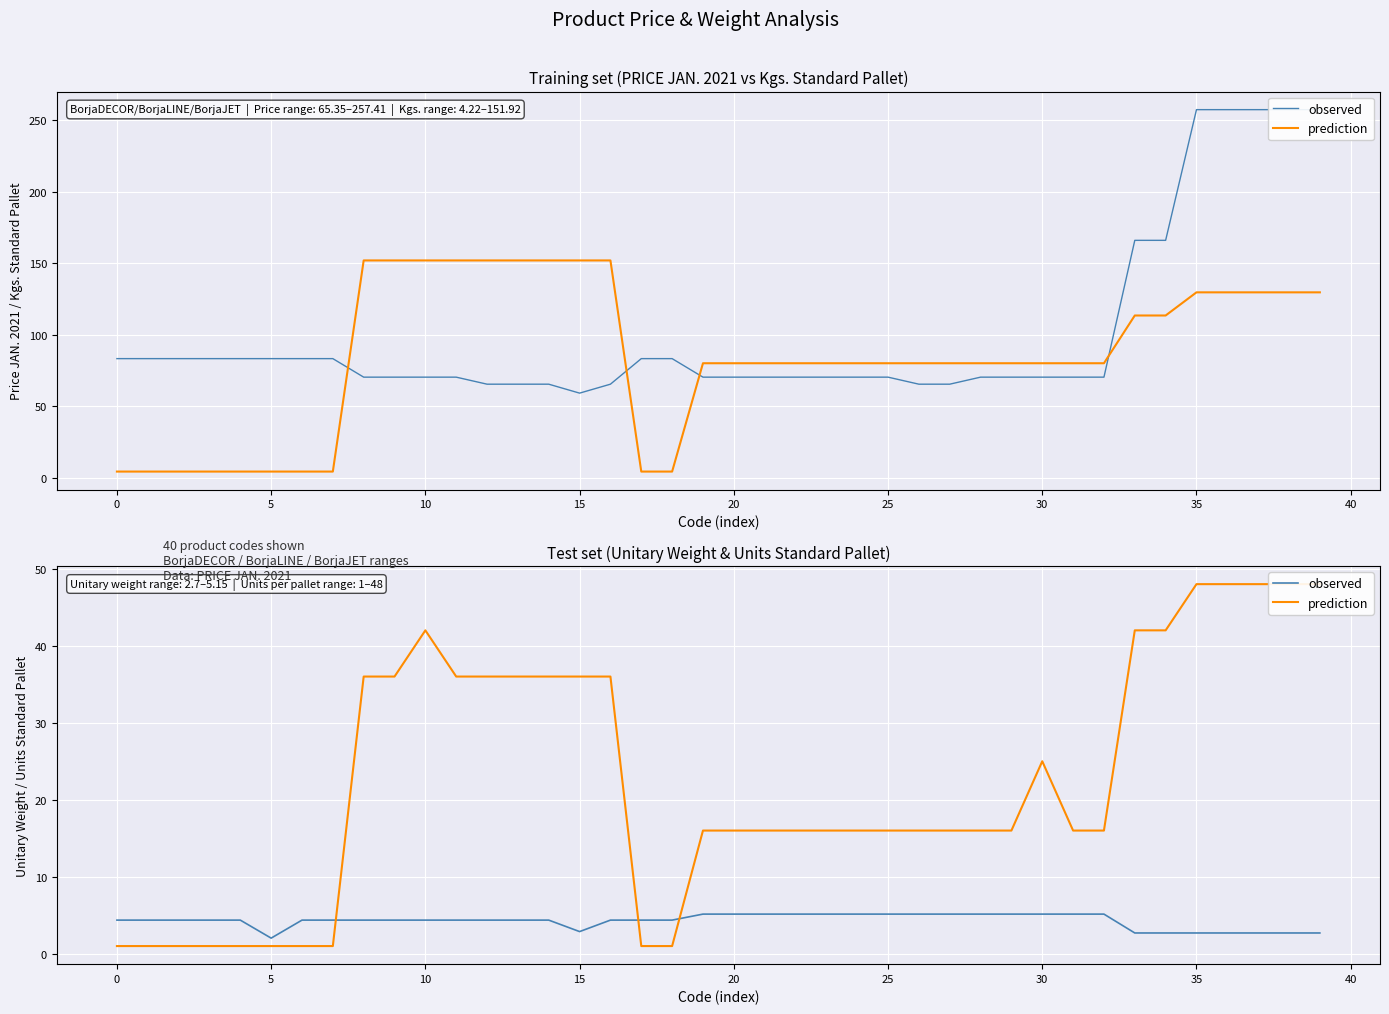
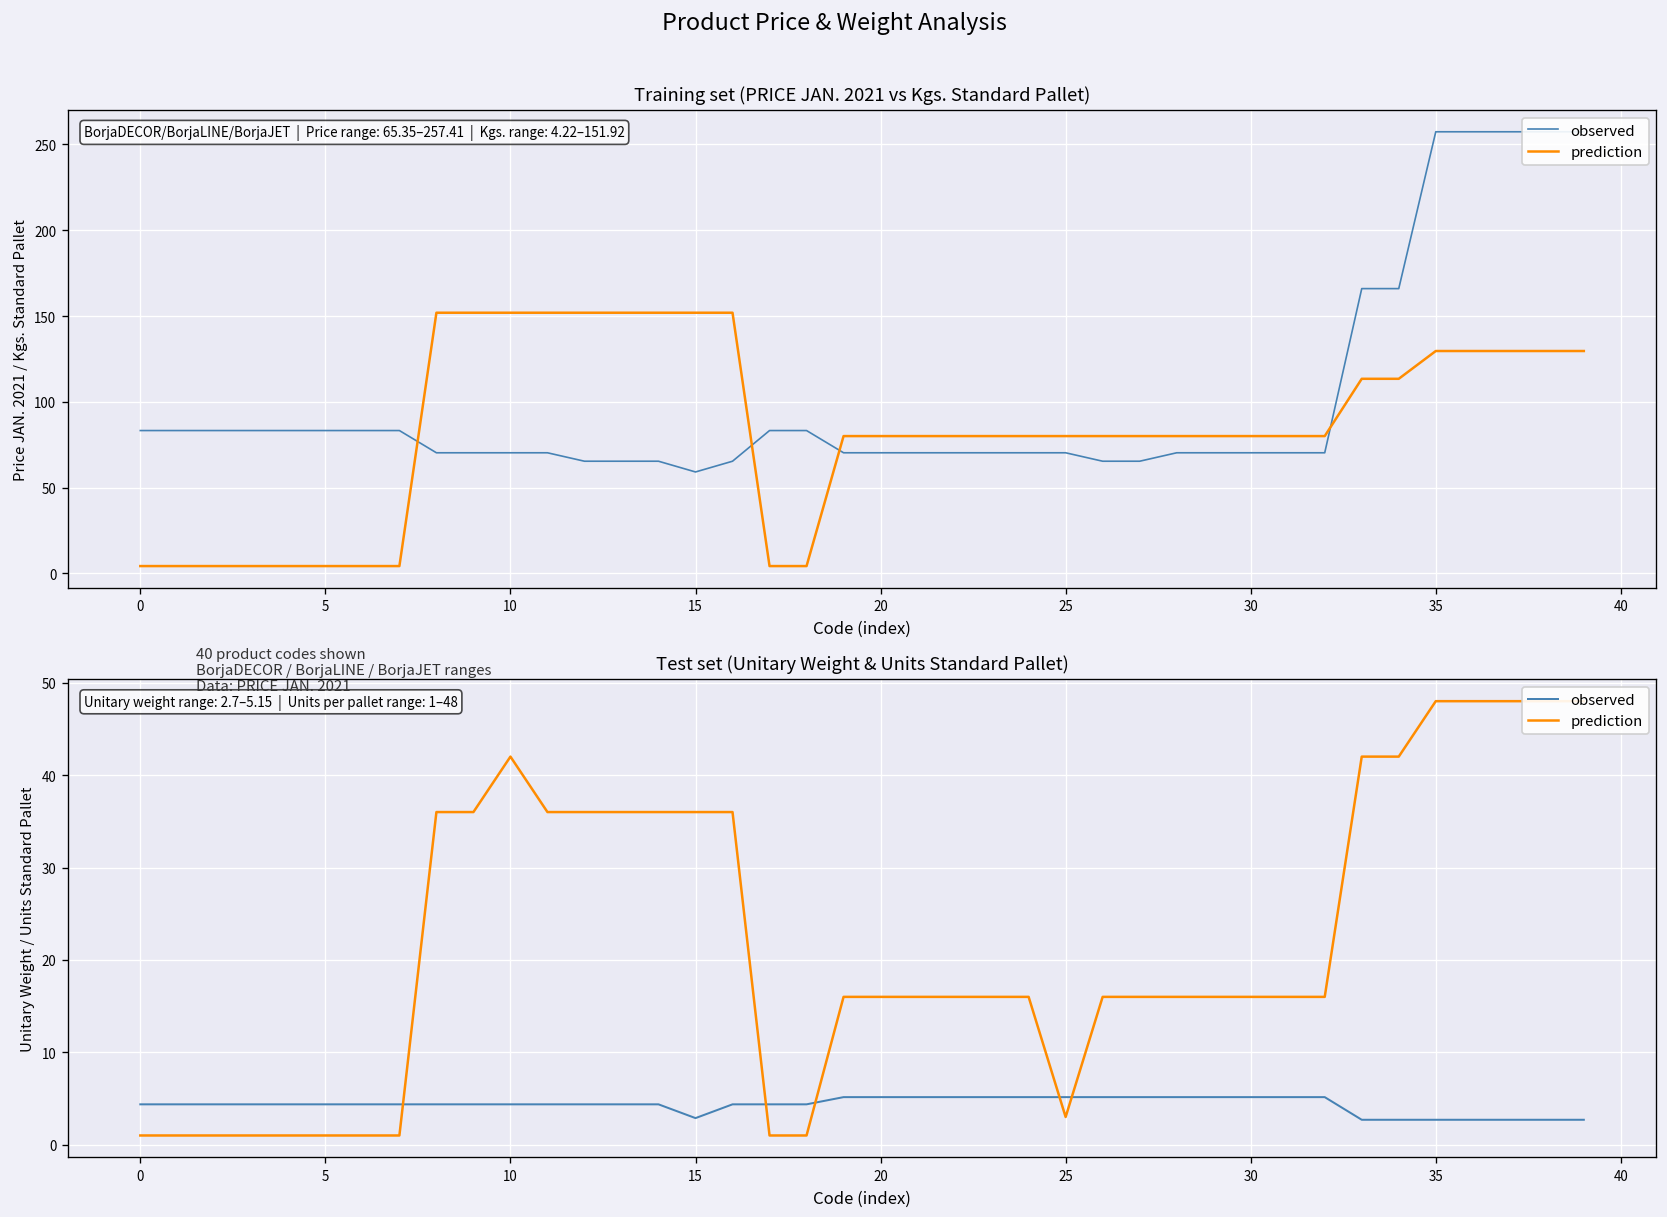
  {
    "Training set (PRICE JAN. 2021 vs Kgs. Standard Pallet)": {
      "observed": {
        "0": 83,
        "5": 83,
        "10": 70,
        "15": 59,
        "20": 70,
        "25": 70,
        "30": 70,
        "35": 257
      },
      "prediction": {
        "0": 4,
        "5": 4,
        "10": 152,
        "15": 152,
        "20": 80,
        "25": 80,
        "30": 80,
        "35": 130
      }
    },
    "Test set (Unitary Weight & Units Standard Pallet)": {
      "observed": {
        "0": 4,
-       "5": 2,
+       "5": 4,
        "10": 4,
        "15": 3,
        "20": 5,
        "25": 5,
        "30": 5,
        "35": 3
      },
      "prediction": {
        "0": 1,
        "5": 1,
        "10": 42,
        "15": 36,
        "20": 16,
-       "25": 16,
-       "30": 25,
+       "25": 3,
+       "30": 16,
        "35": 48
      }
    }
  }
